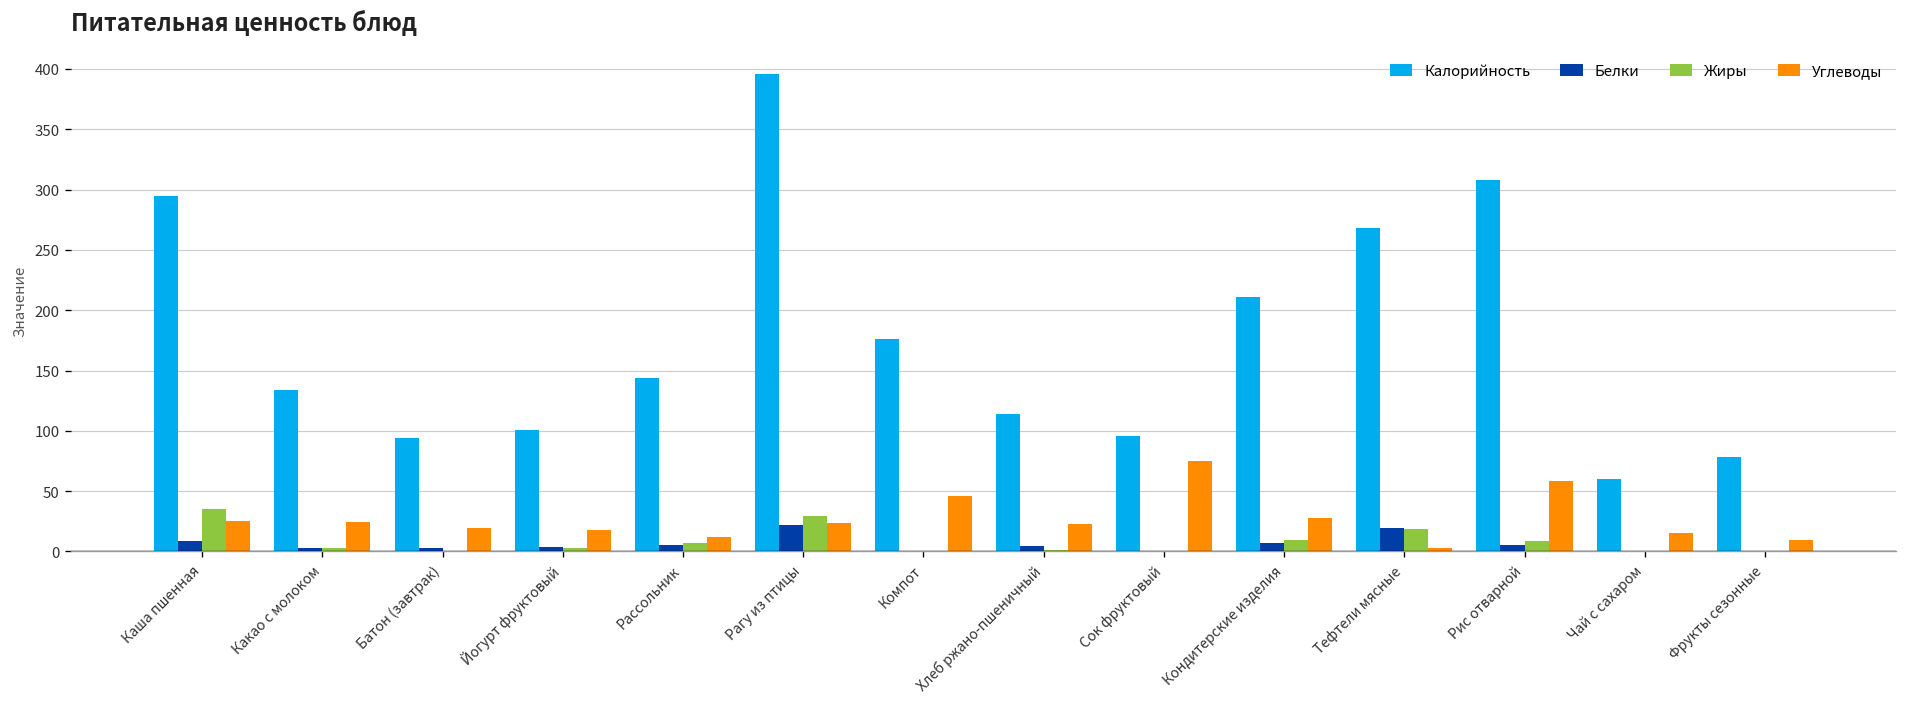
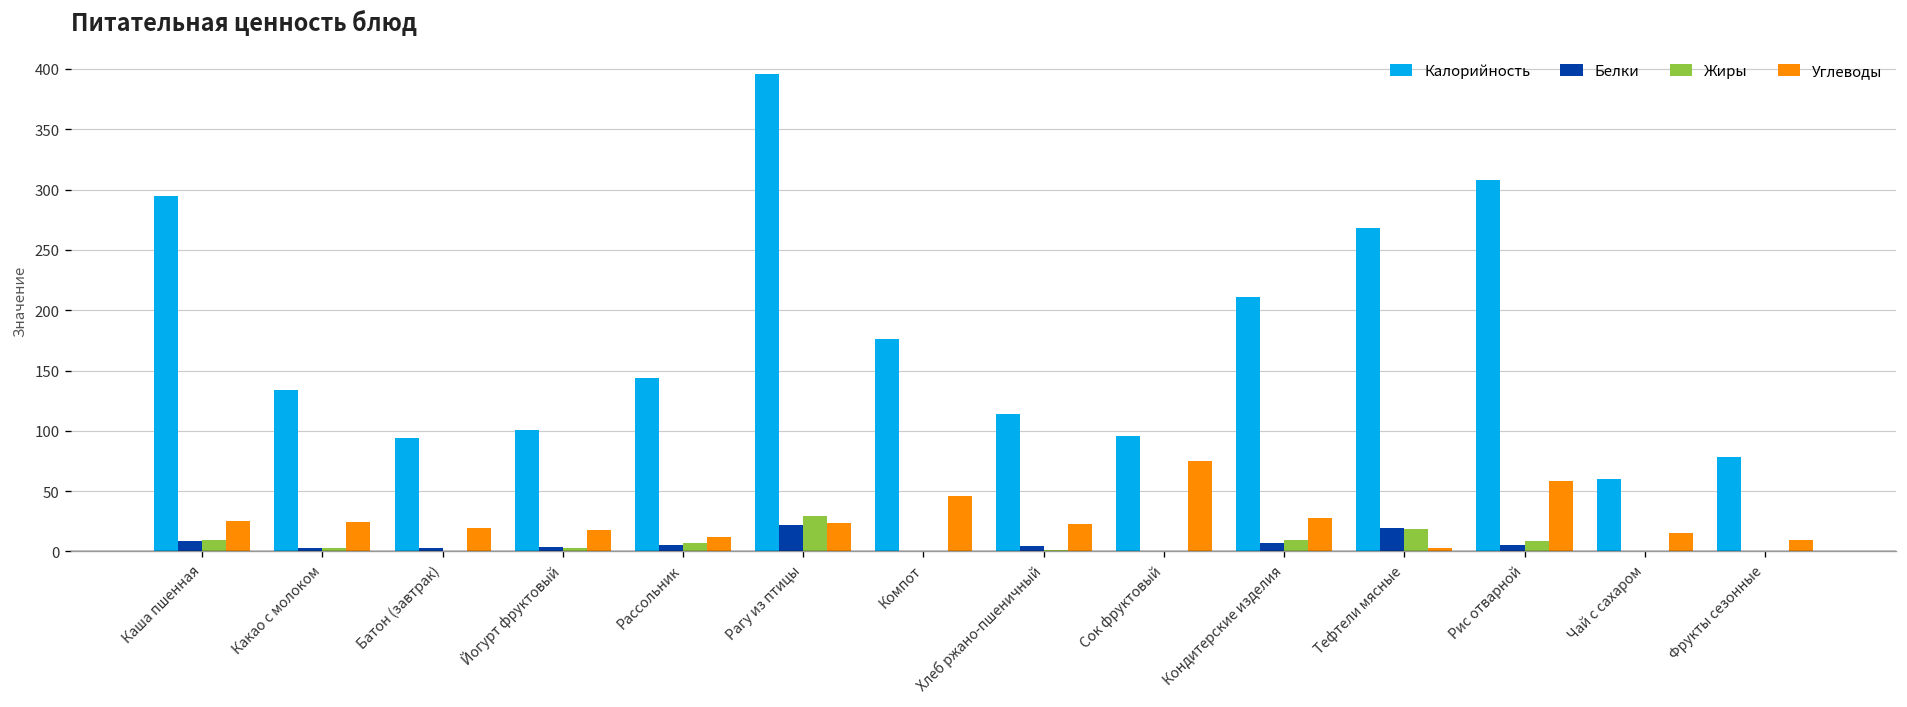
  {
    "Калорийность": {
      "Каша пшенная": 295,
      "Какао с молоком": 134,
      "Батон (завтрак)": 94,
      "Йогурт фруктовый": 101,
      "Рассольник": 144,
      "Рагу из птицы": 396,
      "Компот": 176,
      "Хлеб ржано-пшеничный": 114,
      "Сок фруктовый": 96,
      "Кондитерские изделия": 211,
      "Тефтели мясные": 268,
      "Рис отварной": 308,
      "Чай с сахаром": 60,
      "Фрукты сезонные": 78
    },
    "Белки": {
      "Каша пшенная": 9,
      "Какао с молоком": 3,
      "Батон (завтрак)": 3,
      "Йогурт фруктовый": 4,
      "Рассольник": 6,
      "Рагу из птицы": 22,
      "Хлеб ржано-пшеничный": 4,
      "Кондитерские изделия": 7,
      "Тефтели мясные": 19,
      "Рис отварной": 6,
      "Чай с сахаром": 0
    },
    "Жиры": {
-     "Каша пшенная": 35,
+     "Каша пшенная": 10,
      "Какао с молоком": 3,
      "Йогурт фруктовый": 3,
      "Рассольник": 7,
      "Рагу из птицы": 30,
      "Сок фруктовый": 0,
      "Кондитерские изделия": 10,
      "Тефтели мясные": 18,
      "Рис отварной": 9,
      "Чай с сахаром": 0
    },
    "Углеводы": {
      "Каша пшенная": 25,
      "Какао с молоком": 25,
      "Батон (завтрак)": 19,
      "Йогурт фруктовый": 17,
      "Рассольник": 12,
      "Рагу из птицы": 24,
      "Компот": 46,
      "Хлеб ржано-пшеничный": 23,
      "Сок фруктовый": 75,
      "Кондитерские изделия": 27,
      "Тефтели мясные": 3,
      "Рис отварной": 58,
      "Чай с сахаром": 15,
      "Фрукты сезонные": 10
    }
  }
